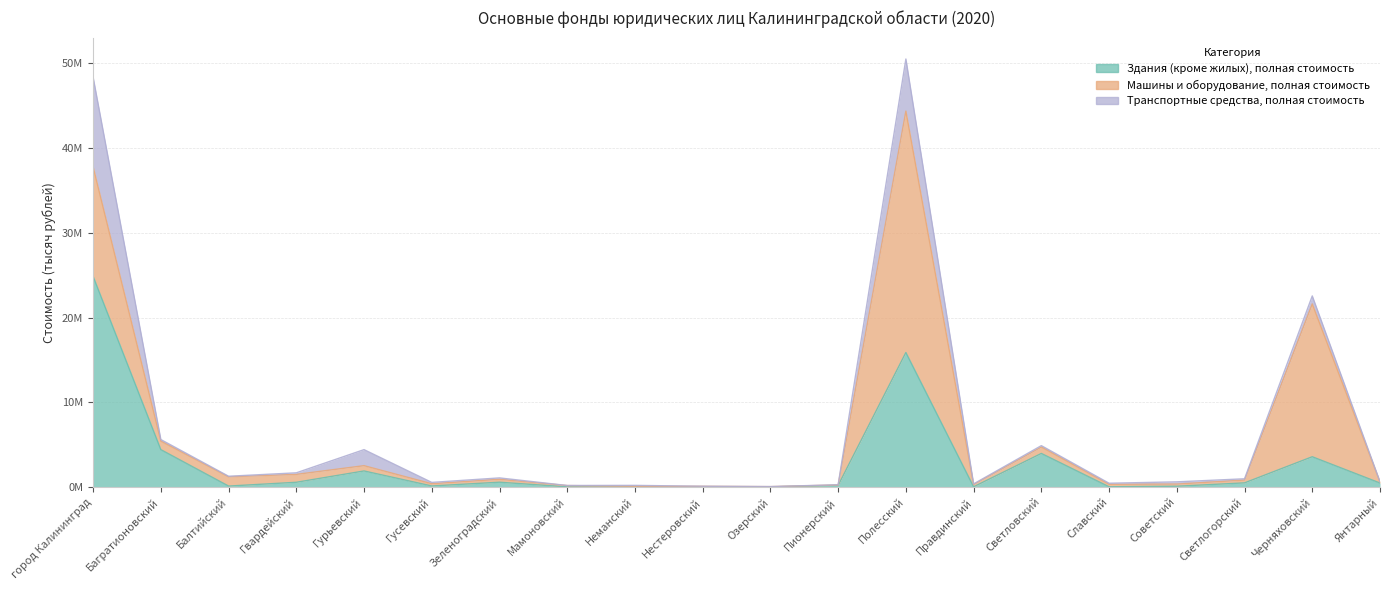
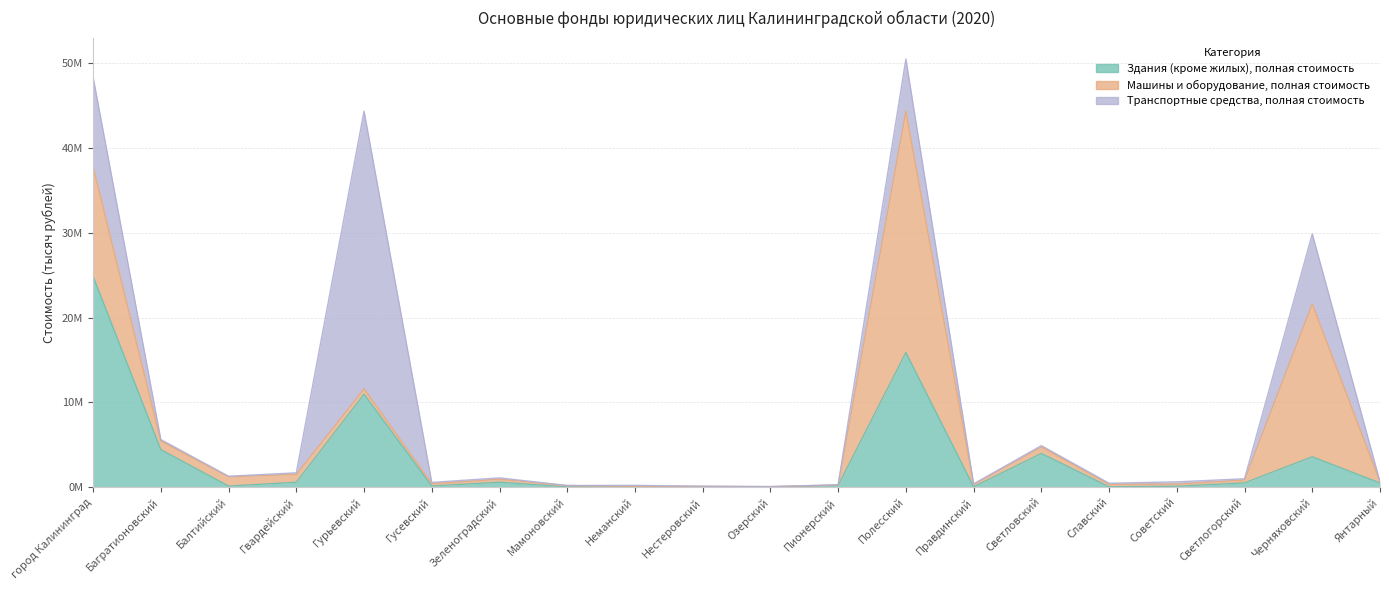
  {
    "Здания (кроме жилых), полная стоимость": {
      "город Калининград": 25000000,
      "Багратионовский": 4000000,
      "Балтийский": 0,
      "Гвардейский": 1000000,
-     "Гурьевский": 2000000,
+     "Гурьевский": 11000000,
      "Зеленоградский": 1000000,
      "Полесский": 16000000,
      "Светловский": 4000000,
      "Светлогорский": 1000000,
      "Черняховский": 4000000
    },
    "Машины и оборудование, полная стоимость": {
      "город Калининград": 13000000,
      "Гурьевский": 1000000,
      "Полесский": 28000000,
      "Черняховский": 18000000
    },
    "Транспортные средства, полная стоимость": {
      "город Калининград": 11000000,
-     "Гурьевский": 2000000,
+     "Гурьевский": 33000000,
      "Полесский": 6000000,
-     "Черняховский": 1000000
+     "Черняховский": 8000000
    }
  }
